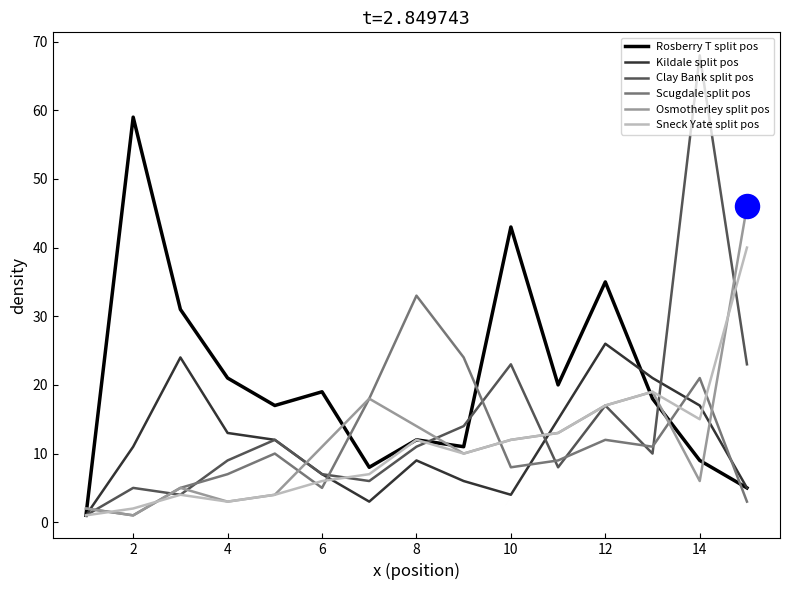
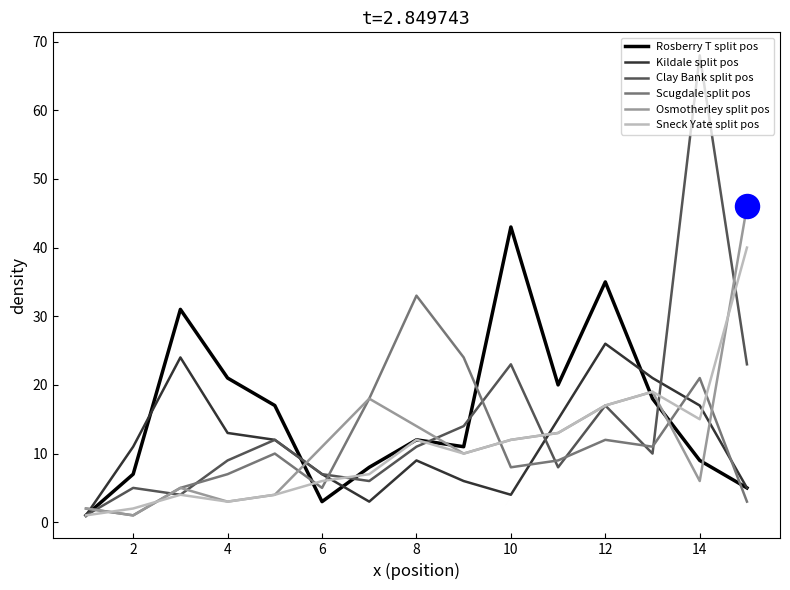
  {
    "Rosberry T split pos": {
-     "2": 59,
+     "2": 7,
      "4": 21,
-     "6": 19,
+     "6": 3,
      "10": 43,
      "12": 35,
      "14": 9
    }
  }
